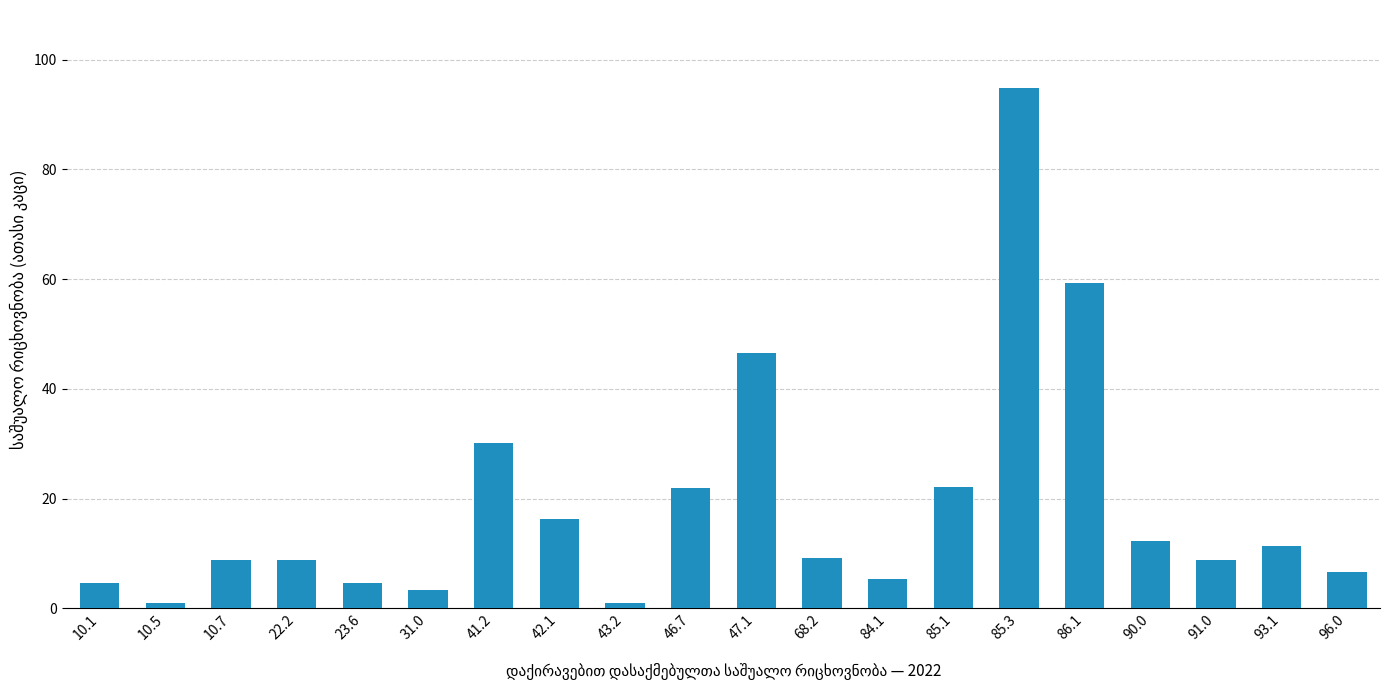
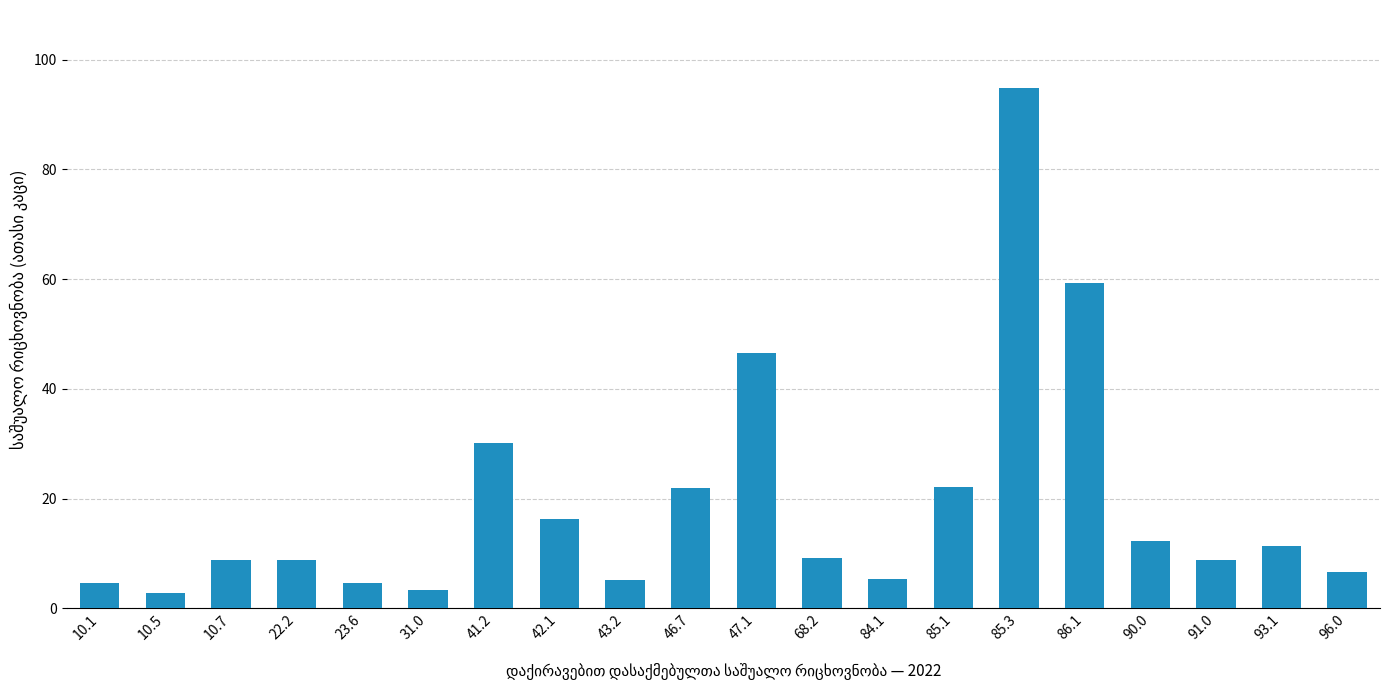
  {
    "10.1": 5,
-   "10.5": 1,
+   "10.5": 3,
    "10.7": 9,
    "22.2": 9,
    "23.6": 5,
    "31.0": 3,
    "41.2": 30,
    "42.1": 16,
-   "43.2": 1,
+   "43.2": 5,
    "46.7": 22,
    "47.1": 46,
    "68.2": 9,
    "84.1": 5,
    "85.1": 22,
    "85.3": 95,
    "86.1": 59,
    "90.0": 12,
    "91.0": 9,
    "93.1": 11,
    "96.0": 7
  }
